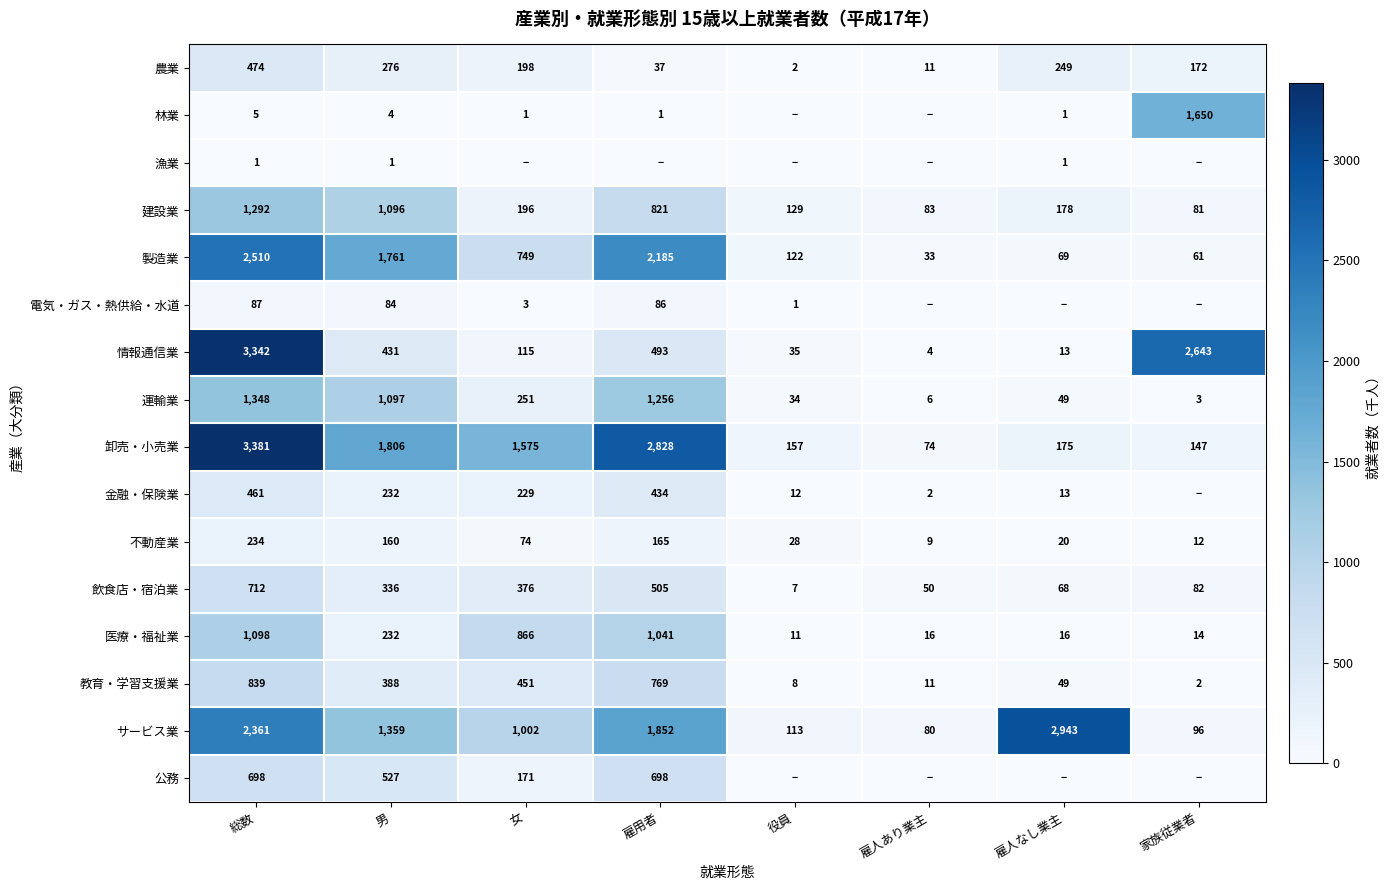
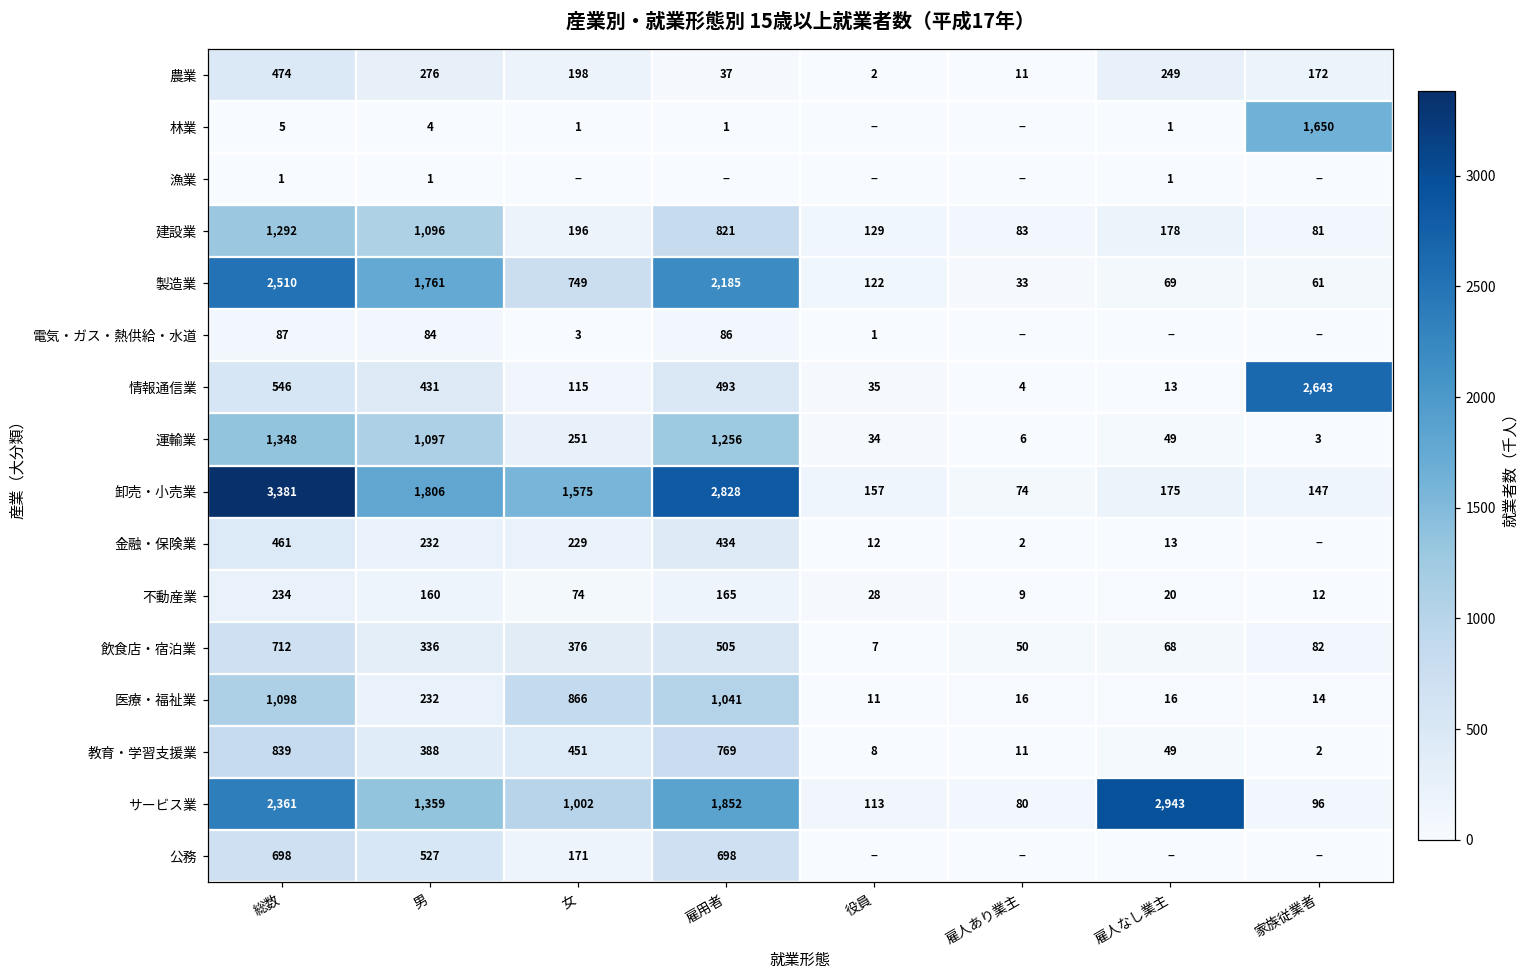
  {
    "農業": {
      "総数": "474",
      "男": "276",
      "女": "198",
      "雇用者": "37",
      "役員": "2",
      "雇人あり業主": "11",
      "雇人なし業主": "249",
      "家族従業者": "172"
    },
    "林業": {
      "総数": "5",
      "男": "4",
      "女": "1",
      "雇用者": "1",
      "雇人なし業主": "1",
      "家族従業者": "1,650"
    },
    "漁業": {
      "総数": "1",
      "男": "1",
      "雇人なし業主": "1"
    },
    "建設業": {
      "総数": "1,292",
      "男": "1,096",
      "女": "196",
      "雇用者": "821",
      "役員": "129",
      "雇人あり業主": "83",
      "雇人なし業主": "178",
      "家族従業者": "81"
    },
    "製造業": {
      "総数": "2,510",
      "男": "1,761",
      "女": "749",
      "雇用者": "2,185",
      "役員": "122",
      "雇人あり業主": "33",
      "雇人なし業主": "69",
      "家族従業者": "61"
    },
    "電気・ガス・熱供給・水道": {
      "総数": "87",
      "男": "84",
      "女": "3",
      "雇用者": "86",
      "役員": "1"
    },
    "情報通信業": {
-     "総数": "3,342",
+     "総数": "546",
      "男": "431",
      "女": "115",
      "雇用者": "493",
      "役員": "35",
      "雇人あり業主": "4",
      "雇人なし業主": "13",
      "家族従業者": "2,643"
    },
    "運輸業": {
      "総数": "1,348",
      "男": "1,097",
      "女": "251",
      "雇用者": "1,256",
      "役員": "34",
      "雇人あり業主": "6",
      "雇人なし業主": "49",
      "家族従業者": "3"
    },
    "卸売・小売業": {
      "総数": "3,381",
      "男": "1,806",
      "女": "1,575",
      "雇用者": "2,828",
      "役員": "157",
      "雇人あり業主": "74",
      "雇人なし業主": "175",
      "家族従業者": "147"
    },
    "金融・保険業": {
      "総数": "461",
      "男": "232",
      "女": "229",
      "雇用者": "434",
      "役員": "12",
      "雇人あり業主": "2",
      "雇人なし業主": "13"
    },
    "不動産業": {
      "総数": "234",
      "男": "160",
      "女": "74",
      "雇用者": "165",
      "役員": "28",
      "雇人あり業主": "9",
      "雇人なし業主": "20",
      "家族従業者": "12"
    },
    "飲食店・宿泊業": {
      "総数": "712",
      "男": "336",
      "女": "376",
      "雇用者": "505",
      "役員": "7",
      "雇人あり業主": "50",
      "雇人なし業主": "68",
      "家族従業者": "82"
    },
    "医療・福祉業": {
      "総数": "1,098",
      "男": "232",
      "女": "866",
      "雇用者": "1,041",
      "役員": "11",
      "雇人あり業主": "16",
      "雇人なし業主": "16",
      "家族従業者": "14"
    },
    "教育・学習支援業": {
      "総数": "839",
      "男": "388",
      "女": "451",
      "雇用者": "769",
      "役員": "8",
      "雇人あり業主": "11",
      "雇人なし業主": "49",
      "家族従業者": "2"
    },
    "サービス業": {
      "総数": "2,361",
      "男": "1,359",
      "女": "1,002",
      "雇用者": "1,852",
      "役員": "113",
      "雇人あり業主": "80",
      "雇人なし業主": "2,943",
      "家族従業者": "96"
    },
    "公務": {
      "総数": "698",
      "男": "527",
      "女": "171",
      "雇用者": "698"
    }
  }
